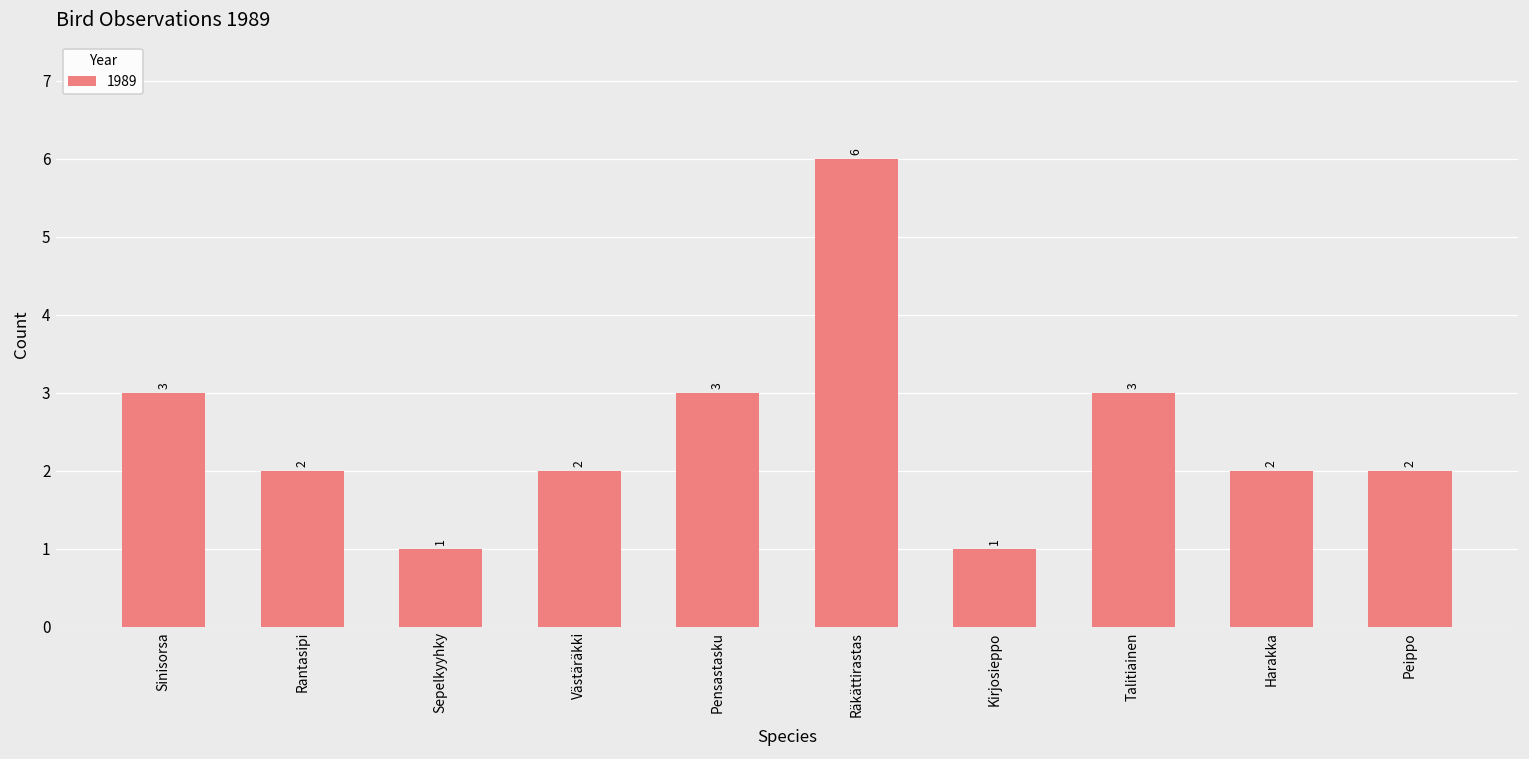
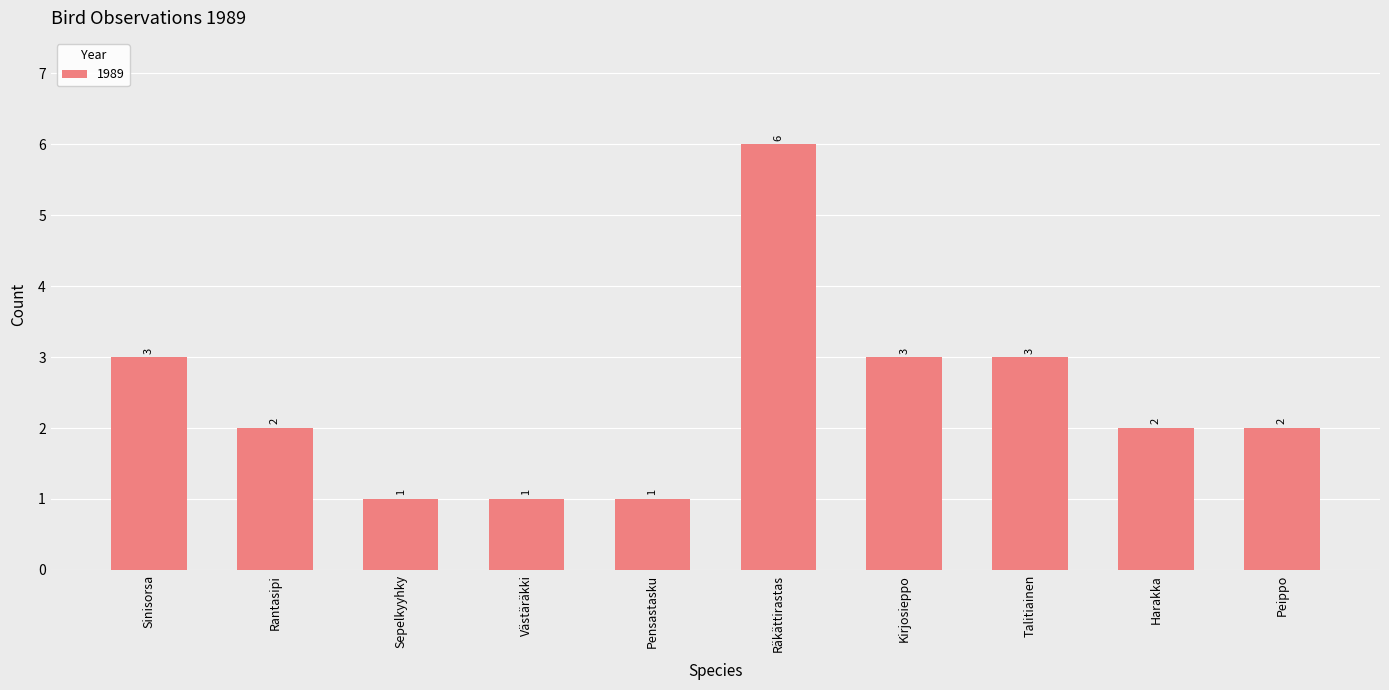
  {
    "Sinisorsa": 3,
    "Rantasipi": 2,
    "Sepelkyyhky": 1,
-   "Västäräkki": 2,
-   "Pensastasku": 3,
+   "Västäräkki": 1,
+   "Pensastasku": 1,
    "Räkättirastas": 6,
-   "Kirjosieppo": 1,
+   "Kirjosieppo": 3,
    "Talitiainen": 3,
    "Harakka": 2,
    "Peippo": 2
  }
